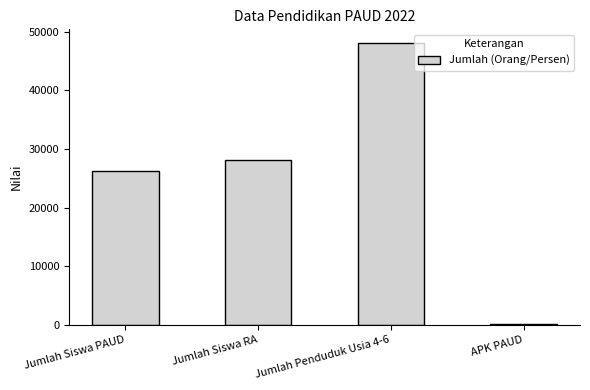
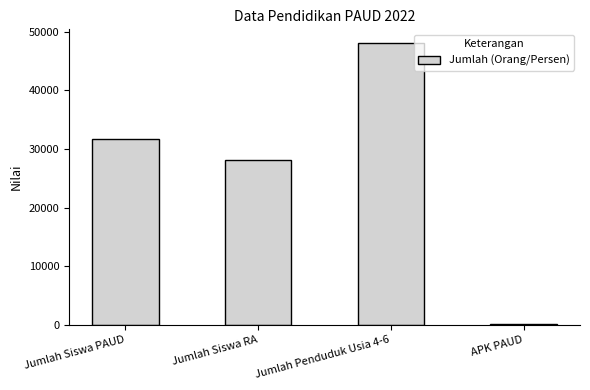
  {
-   "Jumlah Siswa PAUD": 26000,
+   "Jumlah Siswa PAUD": 32000,
    "Jumlah Siswa RA": 28000,
    "Jumlah Penduduk Usia 4-6": 48000
  }
